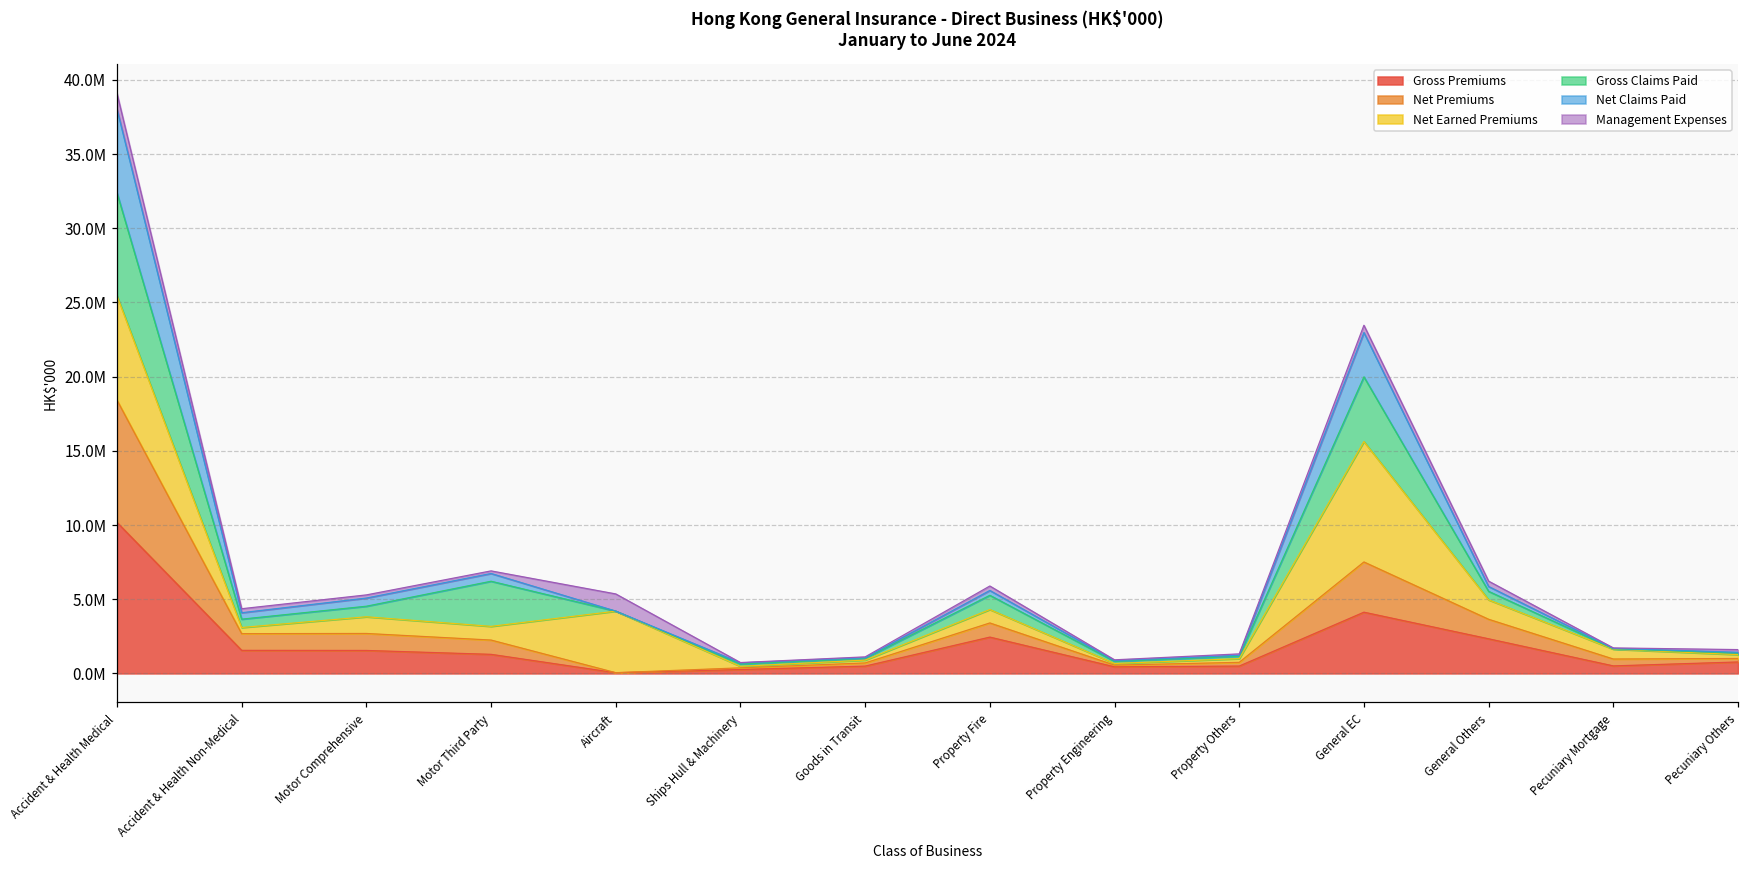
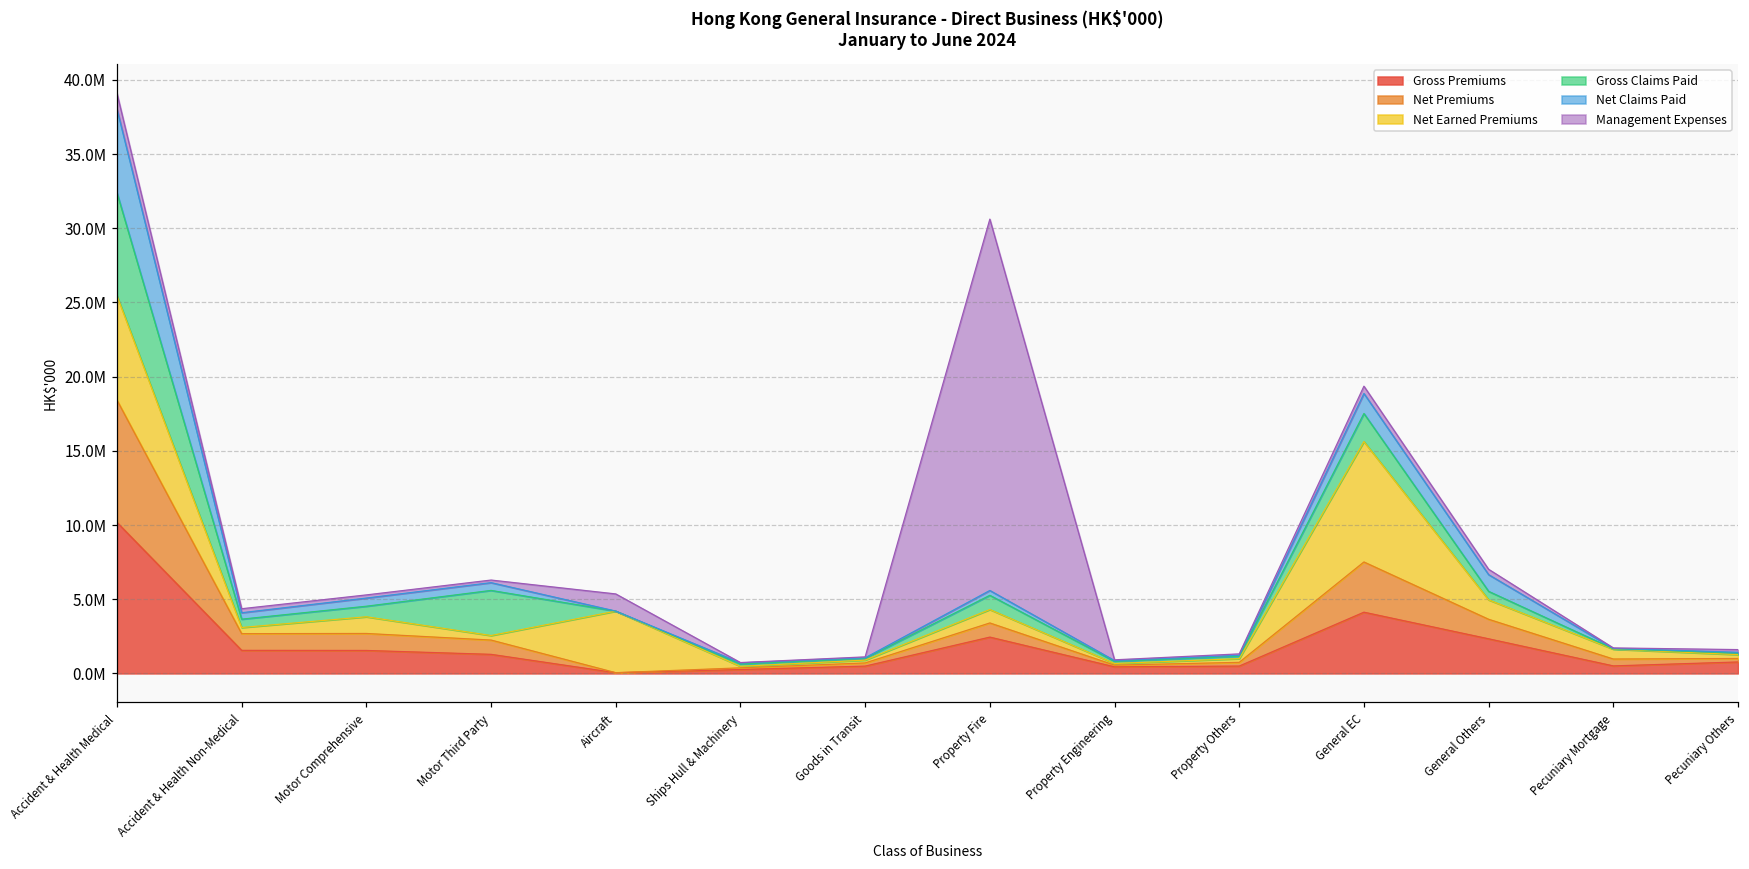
  {
    "Net Earned Premiums": {
      "Accident & Health Medical": 7000000,
      "Accident & Health Non-Medical": 400000,
      "Motor Comprehensive": 1100000,
-     "Motor Third Party": 900000,
+     "Motor Third Party": 300000,
      "Property Fire": 900000,
      "General EC": 8100000,
      "General Others": 1300000
    },
    "Gross Claims Paid": {
      "Accident & Health Medical": 6900000,
      "Accident & Health Non-Medical": 600000,
      "Motor Comprehensive": 700000,
      "Motor Third Party": 3000000,
      "Property Fire": 1000000,
-     "General EC": 4400000,
+     "General EC": 1900000,
      "General Others": 600000
    },
    "Net Claims Paid": {
      "Accident & Health Medical": 5600000,
      "Accident & Health Non-Medical": 400000,
      "Motor Comprehensive": 600000,
      "Property Fire": 300000,
-     "General EC": 3000000,
-     "General Others": 300000
+     "General EC": 1300000,
+     "General Others": 1100000
    },
    "Management Expenses": {
      "Accident & Health Medical": 1100000,
      "Accident & Health Non-Medical": 300000,
      "Motor Comprehensive": 200000,
      "Aircraft": 1200000,
-     "Property Fire": 300000,
+     "Property Fire": 25000000,
      "General EC": 500000,
      "General Others": 400000
    }
  }
